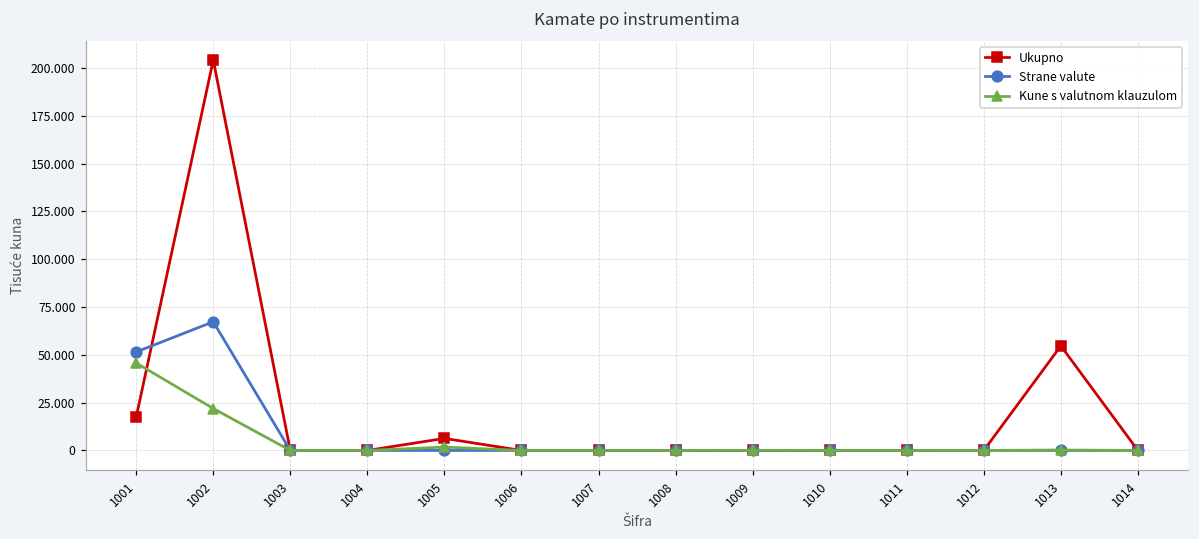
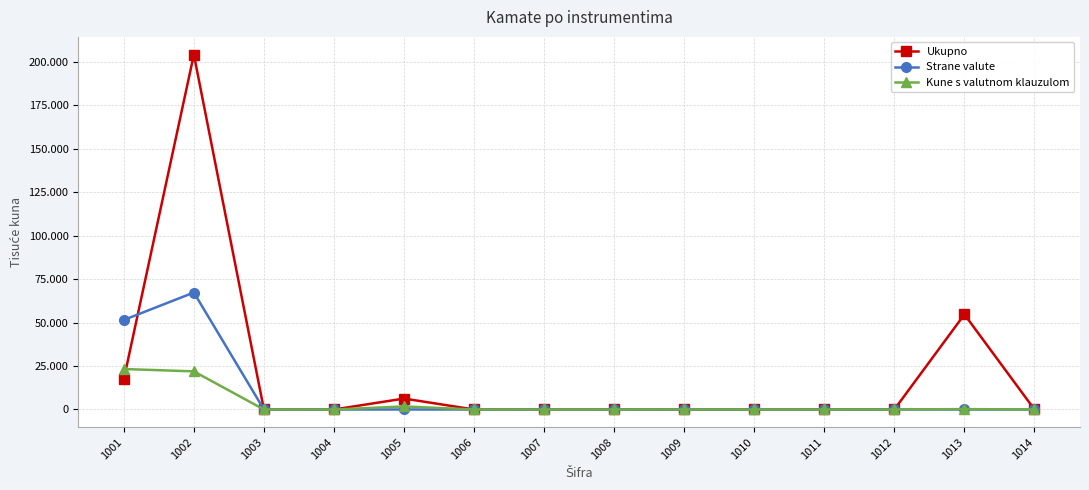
  {
    "Ukupno": {
      "1001": 17,
      "1002": 204,
      "1005": 6,
      "1013": 55
    },
    "Strane valute": {
      "1001": 52,
      "1002": 67,
      "1005": 0
    },
    "Kune s valutnom klauzulom": {
-     "1001": 46,
+     "1001": 23,
      "1002": 22,
      "1005": 2
    }
  }
